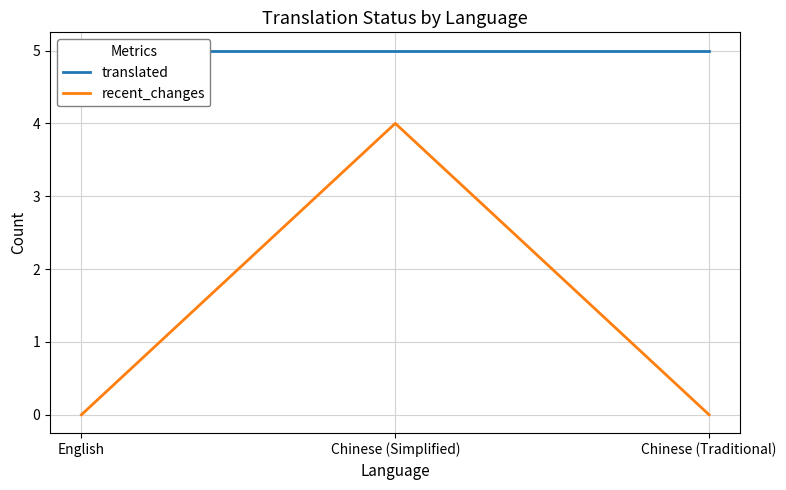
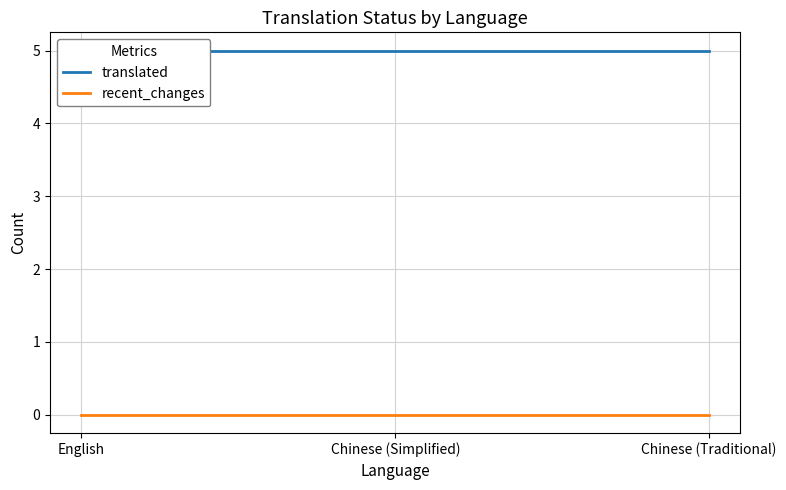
  {
    "translated": {
      "Chinese (Simplified)": 5,
      "Chinese (Traditional)": 5
    },
    "recent_changes": {
      "English": 0,
-     "Chinese (Simplified)": 4,
+     "Chinese (Simplified)": 0,
      "Chinese (Traditional)": 0
    }
  }
